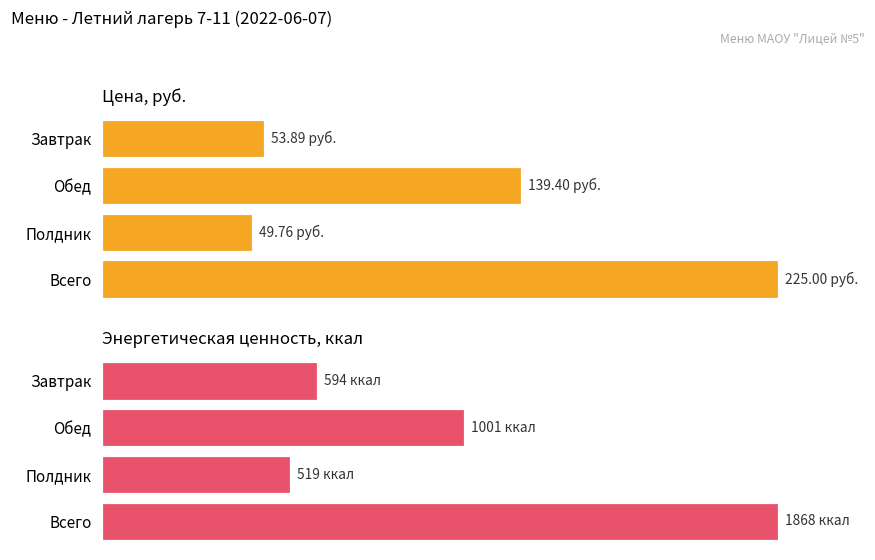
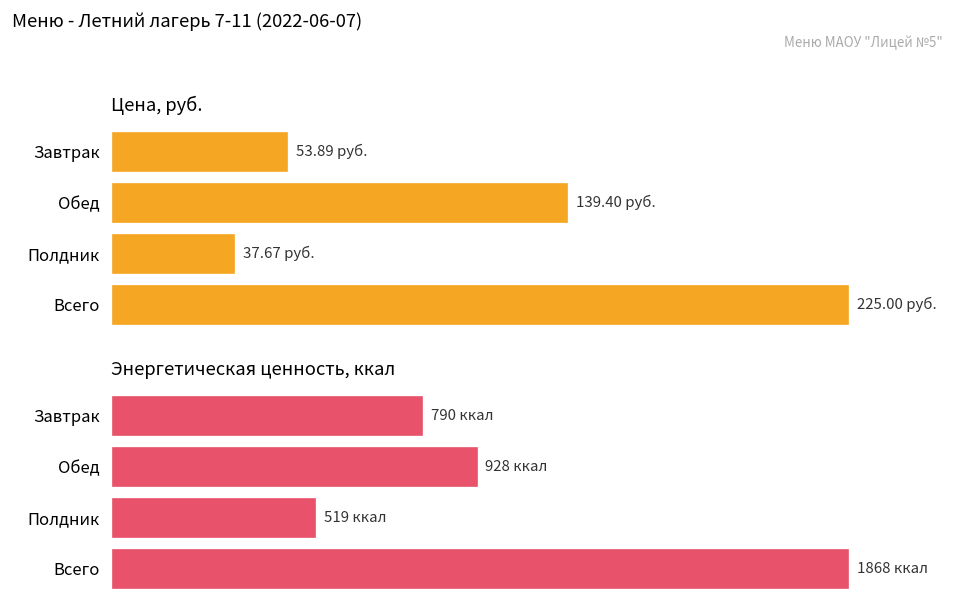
  {
    "Цена, руб.": {
      "Завтрак": 53.89,
      "Обед": 139.40,
-     "Полдник": 49.76,
+     "Полдник": 37.67,
      "Всего": 225.00
    },
    "Энергетическая ценность, ккал": {
-     "Завтрак": 594,
-     "Обед": 1001,
+     "Завтрак": 790,
+     "Обед": 928,
      "Полдник": 519,
      "Всего": 1868
    }
  }
